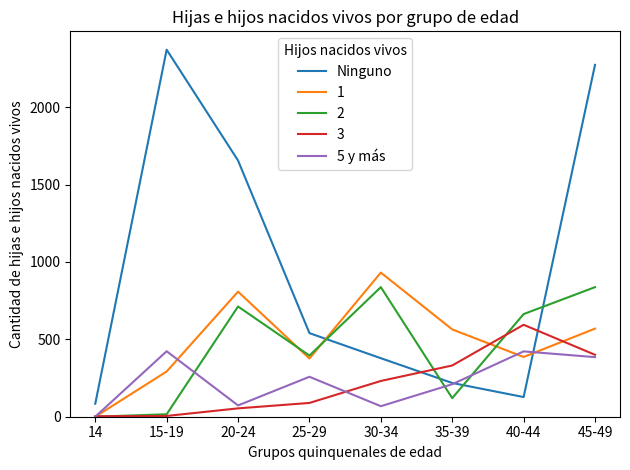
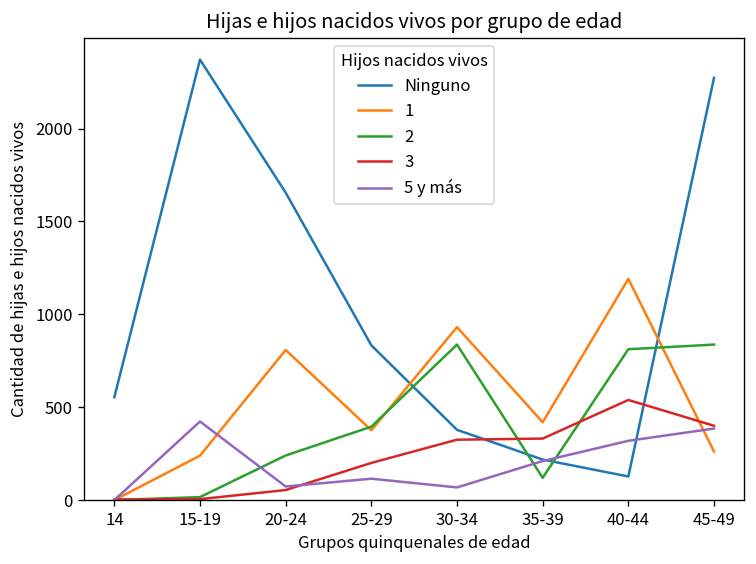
  {
    "Ninguno": {
-     "14": 80,
+     "14": 550,
      "15-19": 2370,
      "20-24": 1660,
-     "25-29": 540,
+     "25-29": 830,
      "30-34": 380,
      "40-44": 130,
      "45-49": 2270
    },
    "1": {
-     "15-19": 290,
+     "15-19": 240,
      "20-24": 810,
      "25-29": 380,
      "30-34": 930,
-     "35-39": 560,
-     "40-44": 390,
-     "45-49": 570
+     "35-39": 420,
+     "40-44": 1190,
+     "45-49": 260
    },
    "2": {
-     "20-24": 710,
+     "20-24": 240,
      "25-29": 400,
      "30-34": 840,
      "35-39": 120,
-     "40-44": 660,
+     "40-44": 810,
      "45-49": 840
    },
    "3": {
      "20-24": 50,
-     "25-29": 90,
-     "30-34": 230,
+     "25-29": 200,
+     "30-34": 330,
      "35-39": 330,
-     "40-44": 590
+     "40-44": 540
    },
    "5 y más": {
      "15-19": 420,
      "20-24": 70,
-     "25-29": 260,
+     "25-29": 120,
      "30-34": 70,
-     "40-44": 420
+     "40-44": 320
    }
  }
